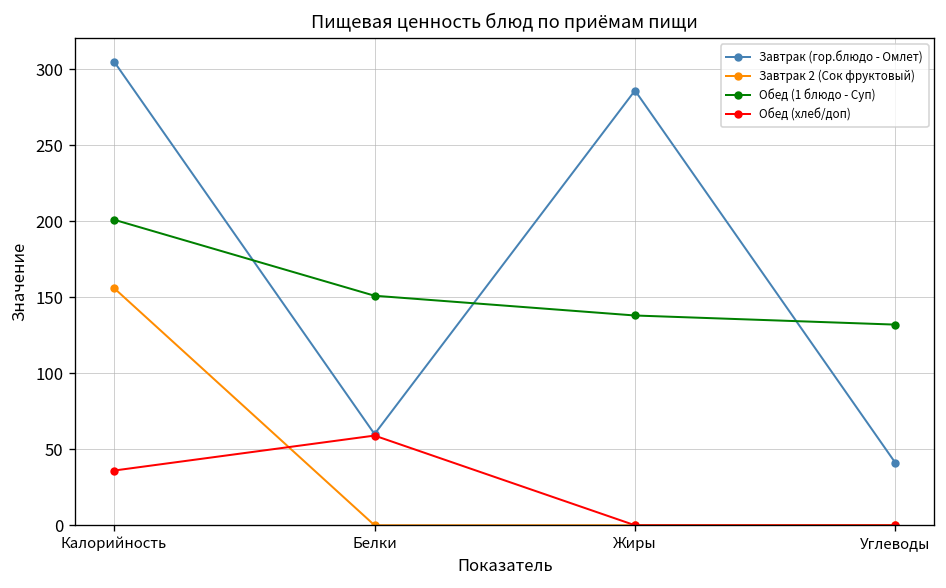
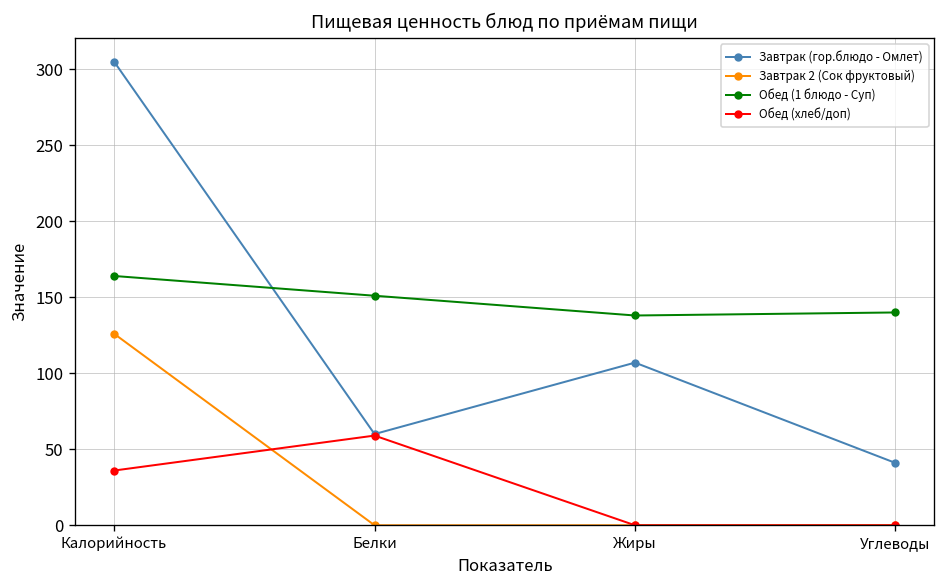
  {
    "Завтрак (гор.блюдо - Омлет)": {
      "Калорийность": 305,
-     "Жиры": 286,
+     "Жиры": 107,
      "Углеводы": 41
    },
    "Завтрак 2 (Сок фруктовый)": {
-     "Калорийность": 156,
+     "Калорийность": 126,
      "Белки": 0
    },
    "Обед (1 блюдо - Суп)": {
-     "Калорийность": 201,
+     "Калорийность": 164,
      "Белки": 151,
      "Жиры": 138,
-     "Углеводы": 132
+     "Углеводы": 140
    },
    "Обед (хлеб/доп)": {
      "Калорийность": 36
    }
  }
